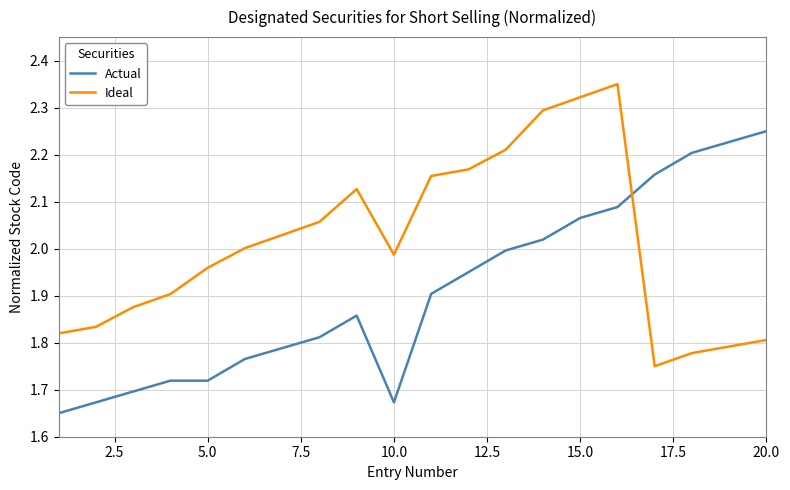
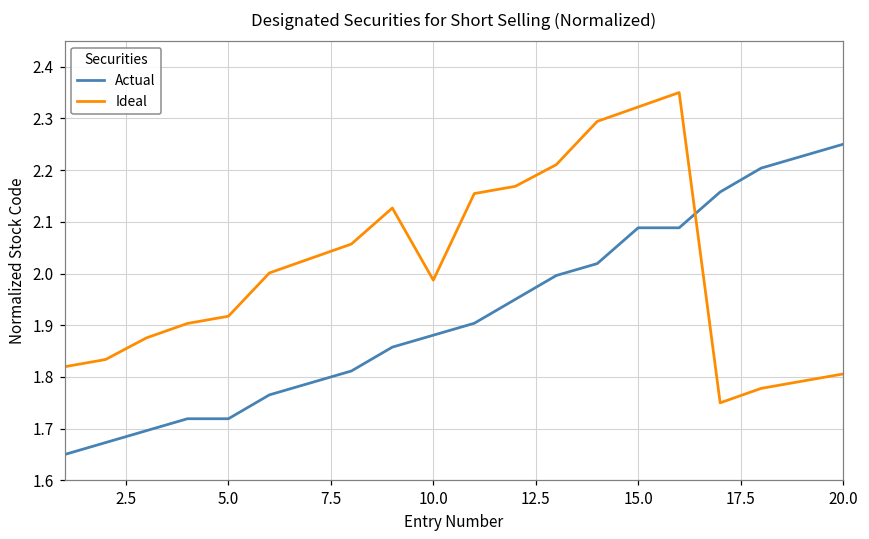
  {
    "Actual": {
      "5.0": 1.72,
-     "10.0": 1.67,
-     "15.0": 2.07,
+     "10.0": 1.88,
+     "15.0": 2.09,
      "20.0": 2.25
    },
    "Ideal": {
-     "5.0": 1.96,
+     "5.0": 1.92,
      "10.0": 1.99,
      "15.0": 2.32,
      "20.0": 1.81
    }
  }
